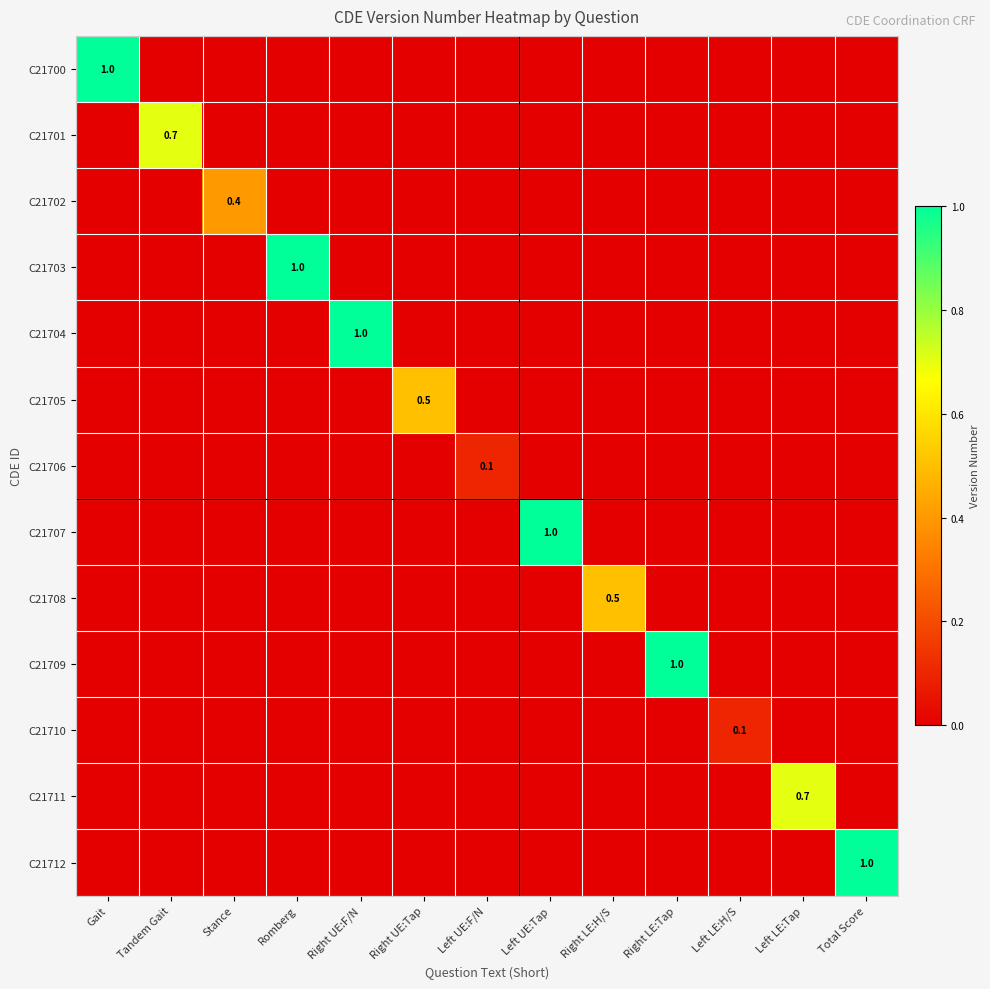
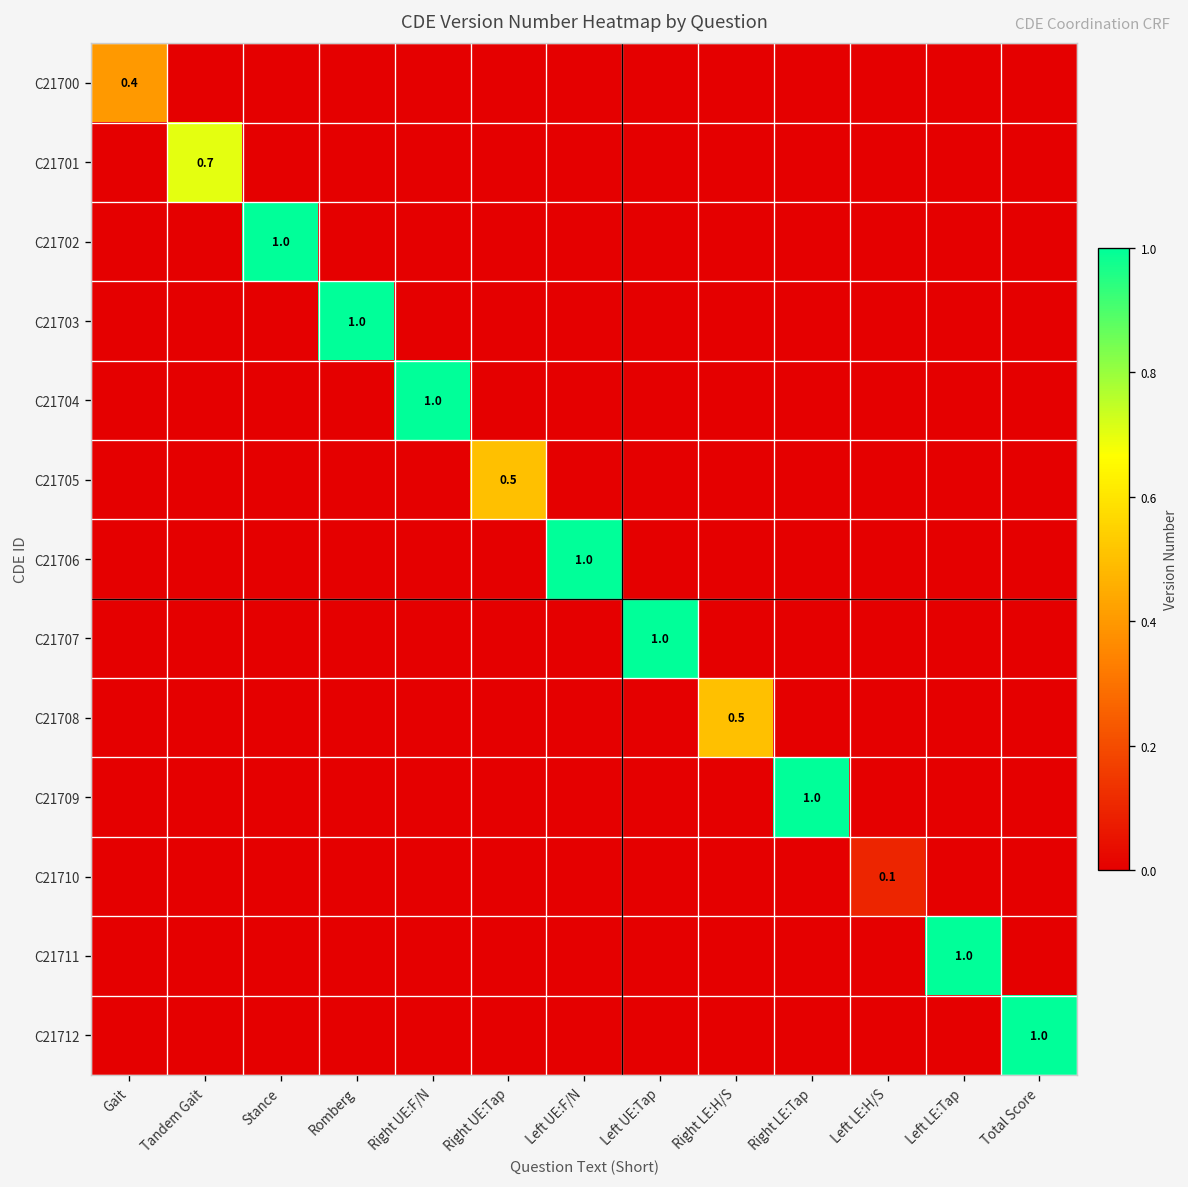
  {
    "C21700": {
-     "Gait": 1.0
+     "Gait": 0.4
    },
    "C21701": {
      "Tandem Gait": 0.7
    },
    "C21702": {
-     "Stance": 0.4
+     "Stance": 1.0
    },
    "C21703": {
      "Romberg": 1.0
    },
    "C21704": {
      "Right UE:F/N": 1.0
    },
    "C21705": {
      "Right UE:Tap": 0.5
    },
    "C21706": {
-     "Left UE:F/N": 0.1
+     "Left UE:F/N": 1.0
    },
    "C21707": {
      "Left UE:Tap": 1.0
    },
    "C21708": {
      "Right LE:H/S": 0.5
    },
    "C21709": {
      "Right LE:Tap": 1.0
    },
    "C21710": {
      "Left LE:H/S": 0.1
    },
    "C21711": {
-     "Left LE:Tap": 0.7
+     "Left LE:Tap": 1.0
    },
    "C21712": {
      "Total Score": 1.0
    }
  }
